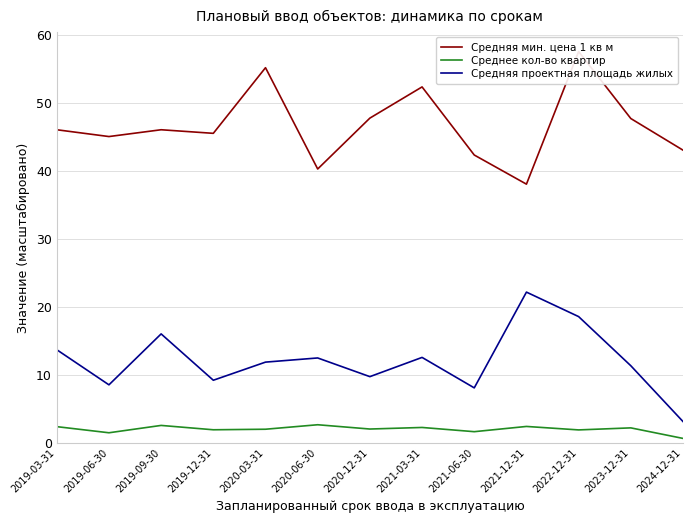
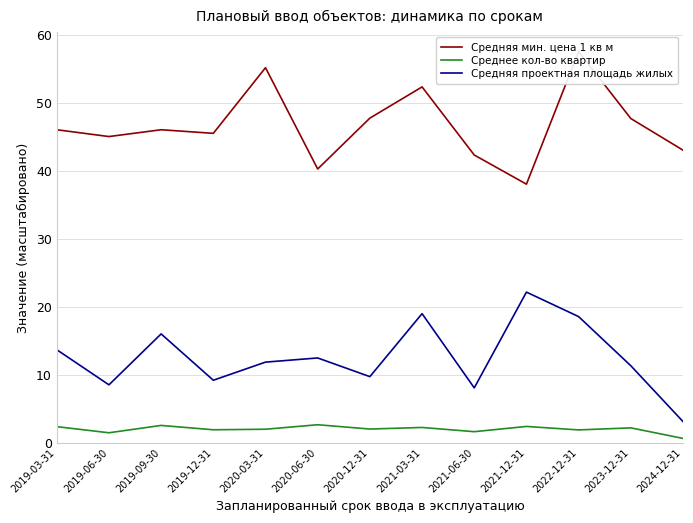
  {
    "Средняя мин. цена 1 кв м": {
      "2019-03-31": 46,
      "2019-06-30": 45,
      "2019-09-30": 46,
      "2019-12-31": 45,
      "2020-03-31": 55,
      "2020-06-30": 40,
      "2020-12-31": 48,
      "2021-03-31": 52,
      "2021-06-30": 42,
      "2021-12-31": 38,
      "2023-12-31": 48,
      "2024-12-31": 43
    },
    "Среднее кол-во квартир": {
      "2019-03-31": 2,
      "2019-06-30": 1,
      "2019-09-30": 3,
      "2019-12-31": 2,
      "2020-03-31": 2,
      "2020-06-30": 3,
      "2020-12-31": 2,
      "2021-03-31": 2,
      "2021-06-30": 2,
      "2021-12-31": 2,
      "2022-12-31": 2,
      "2023-12-31": 2,
      "2024-12-31": 1
    },
    "Средняя проектная площадь жилых": {
      "2019-03-31": 14,
      "2019-06-30": 8,
      "2019-09-30": 16,
      "2019-12-31": 9,
      "2020-03-31": 12,
      "2020-06-30": 12,
      "2020-12-31": 10,
-     "2021-03-31": 13,
+     "2021-03-31": 19,
      "2021-06-30": 8,
      "2021-12-31": 22,
      "2022-12-31": 19,
      "2023-12-31": 11,
      "2024-12-31": 3
    }
  }
